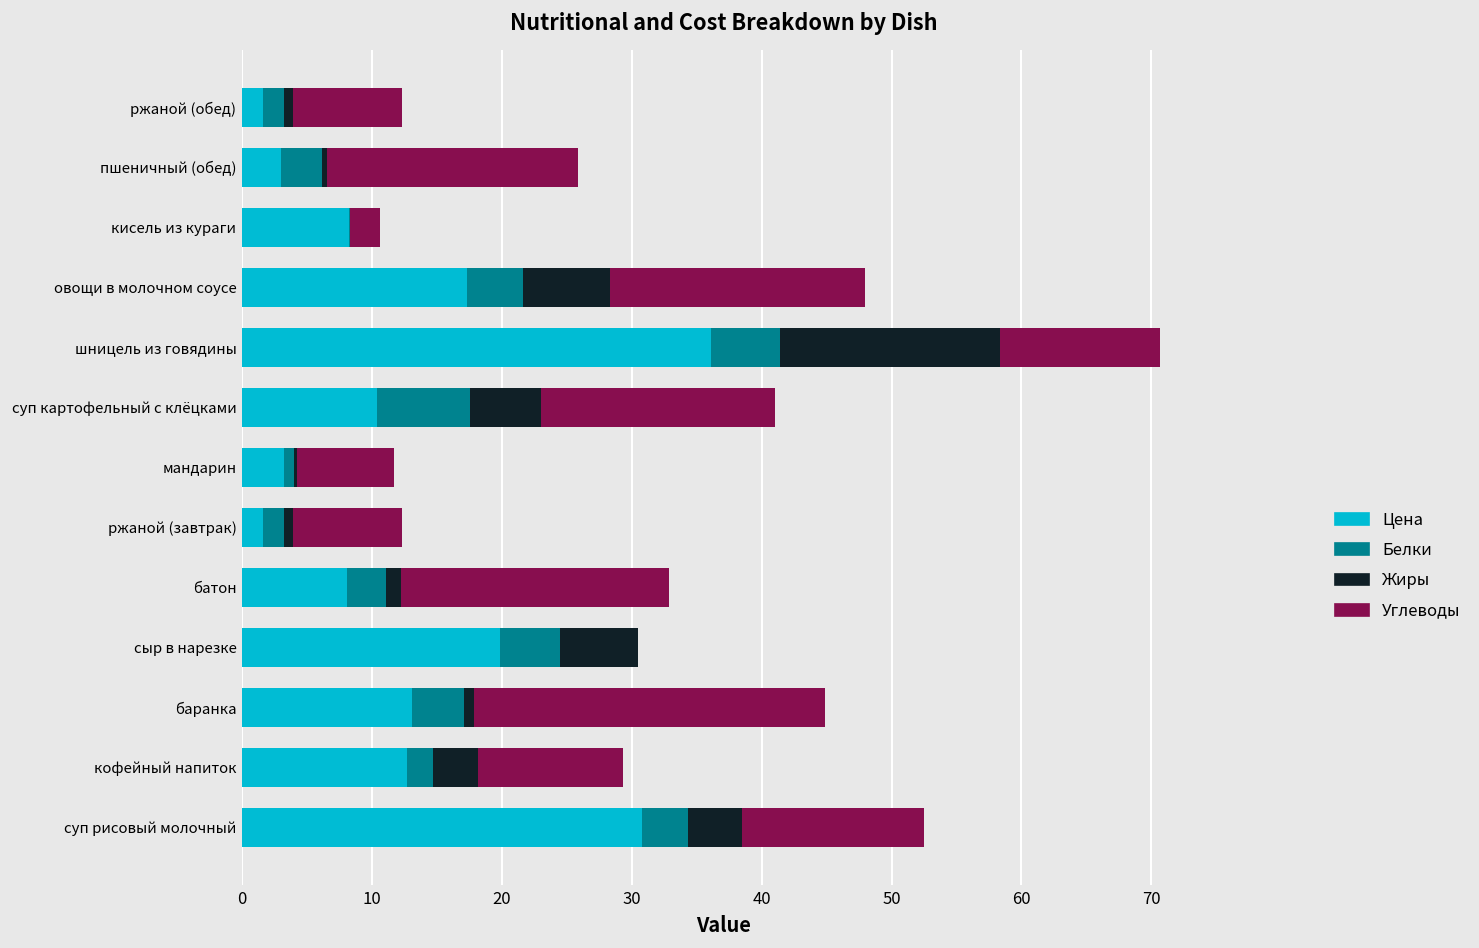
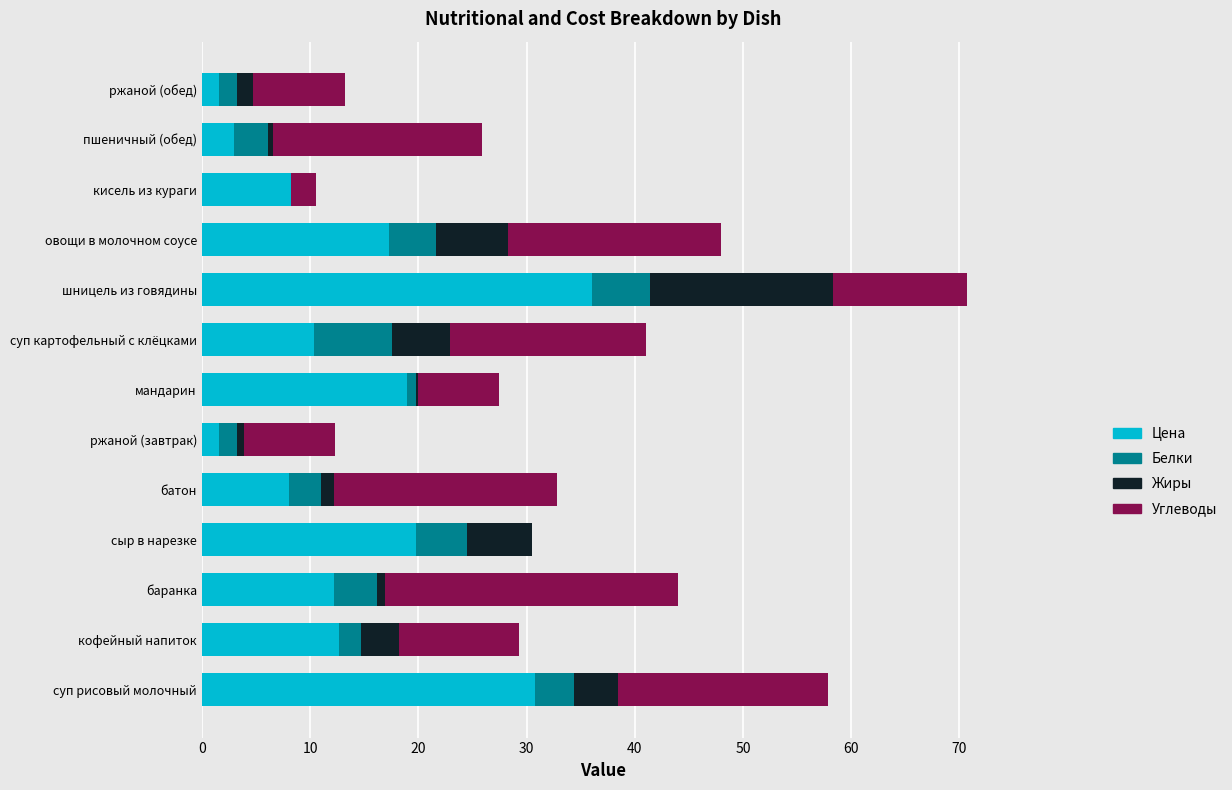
  {
    "Цена": {
      "ржаной (обед)": 1.6,
      "пшеничный (обед)": 3.0,
      "кисель из кураги": 8.2,
      "овощи в молочном соусе": 17.3,
      "шницель из говядины": 36.1,
      "суп картофельный с клёцками": 10.4,
-     "мандарин": 3.2,
+     "мандарин": 19.0,
      "ржаной (завтрак)": 1.6,
      "батон": 8.1,
      "сыр в нарезке": 19.8,
-     "баранка": 13.1,
+     "баранка": 12.2,
      "кофейный напиток": 12.7,
      "суп рисовый молочный": 30.8
    },
    "Белки": {
      "ржаной (обед)": 1.6,
      "пшеничный (обед)": 3.2,
      "овощи в молочном соусе": 4.3,
      "шницель из говядины": 5.3,
      "суп картофельный с клёцками": 7.2,
      "мандарин": 0.8,
      "ржаной (завтрак)": 1.6,
      "батон": 3.0,
      "сыр в нарезке": 4.7,
      "баранка": 4.0,
      "кофейный напиток": 2.0,
      "суп рисовый молочный": 3.6
    },
    "Жиры": {
-     "ржаной (обед)": 0.7,
+     "ржаной (обед)": 1.5,
      "пшеничный (обед)": 0.4,
      "кисель из кураги": 0.0,
      "овощи в молочном соусе": 6.7,
      "шницель из говядины": 16.9,
      "суп картофельный с клёцками": 5.4,
      "ржаной (завтрак)": 0.7,
      "батон": 1.2,
      "сыр в нарезке": 6.0,
      "баранка": 0.8,
      "кофейный напиток": 3.5,
      "суп рисовый молочный": 4.1
    },
    "Углеводы": {
      "ржаной (обед)": 8.4,
      "пшеничный (обед)": 19.3,
      "кисель из кураги": 2.3,
      "овощи в молочном соусе": 19.7,
      "шницель из говядины": 12.4,
      "суп картофельный с клёцками": 18.1,
      "мандарин": 7.5,
      "ржаной (завтрак)": 8.4,
      "батон": 20.6,
      "сыр в нарезке": 0.0,
      "баранка": 27.0,
      "кофейный напиток": 11.1,
-     "суп рисовый молочный": 14.0
+     "суп рисовый молочный": 19.4
    }
  }
